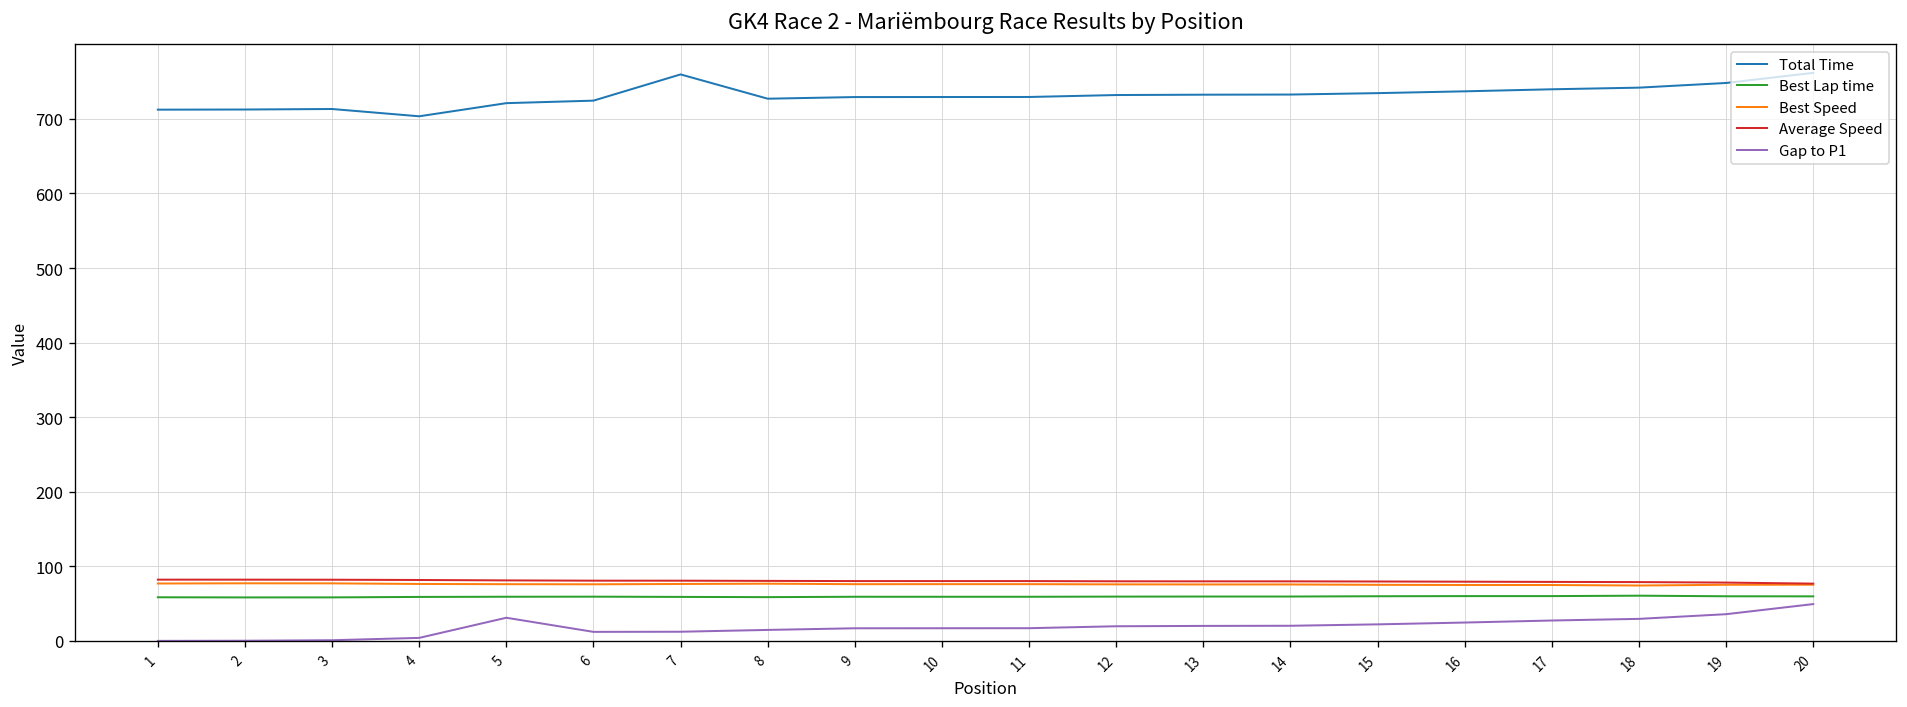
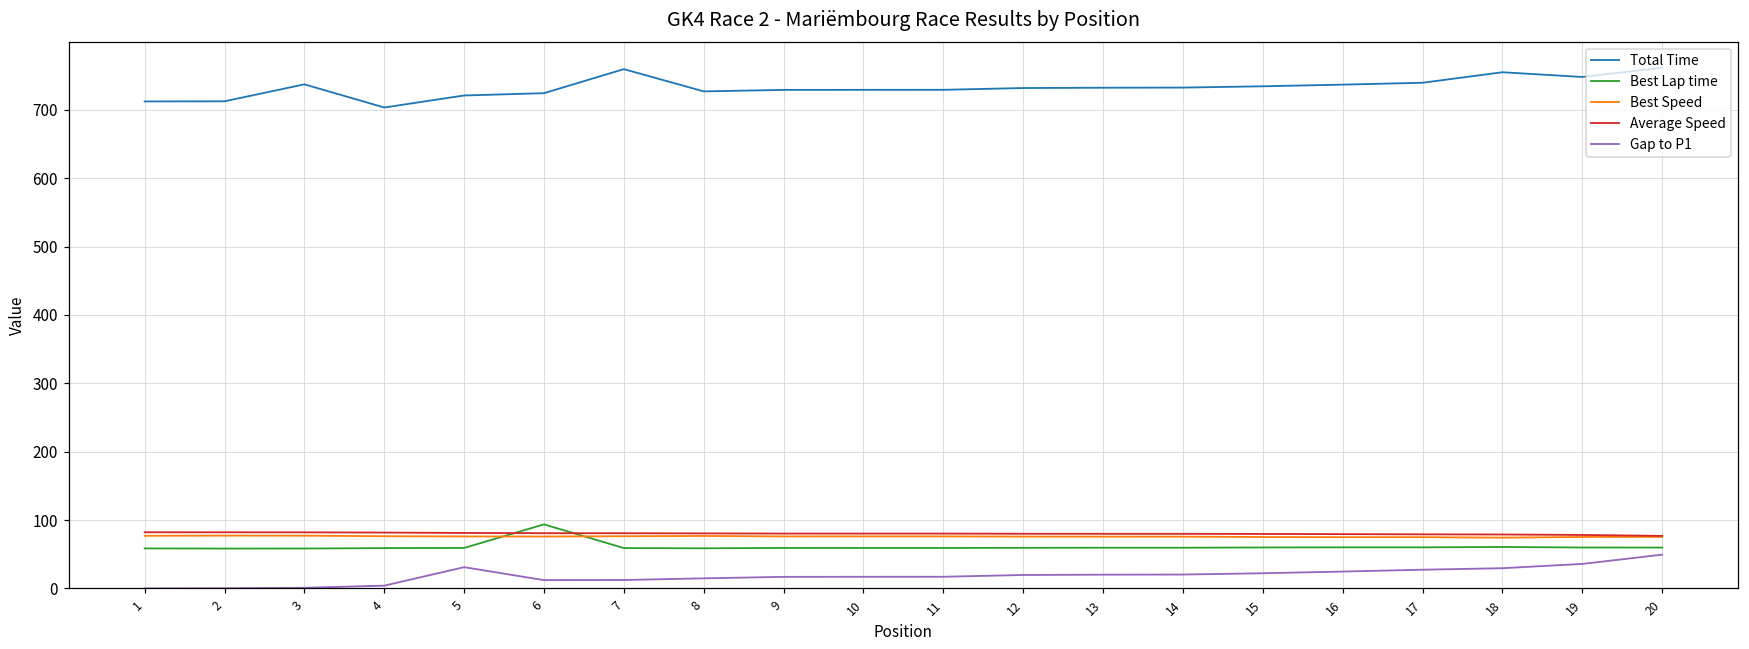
  {
    "Total Time": {
      "1": 710,
      "2": 710,
-     "3": 710,
+     "3": 740,
      "4": 700,
      "5": 720,
      "6": 720,
      "7": 760,
      "8": 730,
      "9": 730,
      "10": 730,
      "11": 730,
      "12": 730,
      "13": 730,
      "14": 730,
      "15": 730,
      "16": 740,
      "17": 740,
-     "18": 740,
+     "18": 760,
      "19": 750
    },
    "Best Lap time": {
      "1": 60,
      "2": 60,
      "3": 60,
      "4": 60,
      "5": 60,
-     "6": 60,
+     "6": 90,
      "7": 60,
      "8": 60,
      "9": 60,
      "10": 60,
      "11": 60,
      "12": 60,
      "13": 60,
      "14": 60,
      "15": 60,
      "16": 60,
      "17": 60,
      "18": 60,
      "19": 60,
      "20": 60
    },
    "Best Speed": {
      "1": 80,
      "2": 80,
      "3": 80,
      "4": 80,
      "5": 80,
      "6": 80,
      "7": 80,
      "12": 80,
      "13": 80,
      "14": 80,
      "15": 80,
      "16": 70,
      "18": 70
    },
    "Average Speed": {
      "1": 80,
      "2": 80,
      "3": 80,
      "4": 80,
      "5": 80,
      "6": 80,
      "7": 80,
      "12": 80,
      "13": 80,
      "14": 80,
      "15": 80,
      "16": 80,
      "18": 80
    },
    "Gap to P1": {
      "1": 0,
      "2": 0,
      "3": 0,
      "4": 0,
      "5": 30,
      "6": 10,
      "7": 10,
      "8": 10,
      "9": 20,
      "10": 20,
      "11": 20,
      "12": 20,
      "13": 20,
      "14": 20,
      "15": 20,
      "16": 20,
      "17": 30,
      "18": 30,
      "19": 40,
      "20": 50
    }
  }
